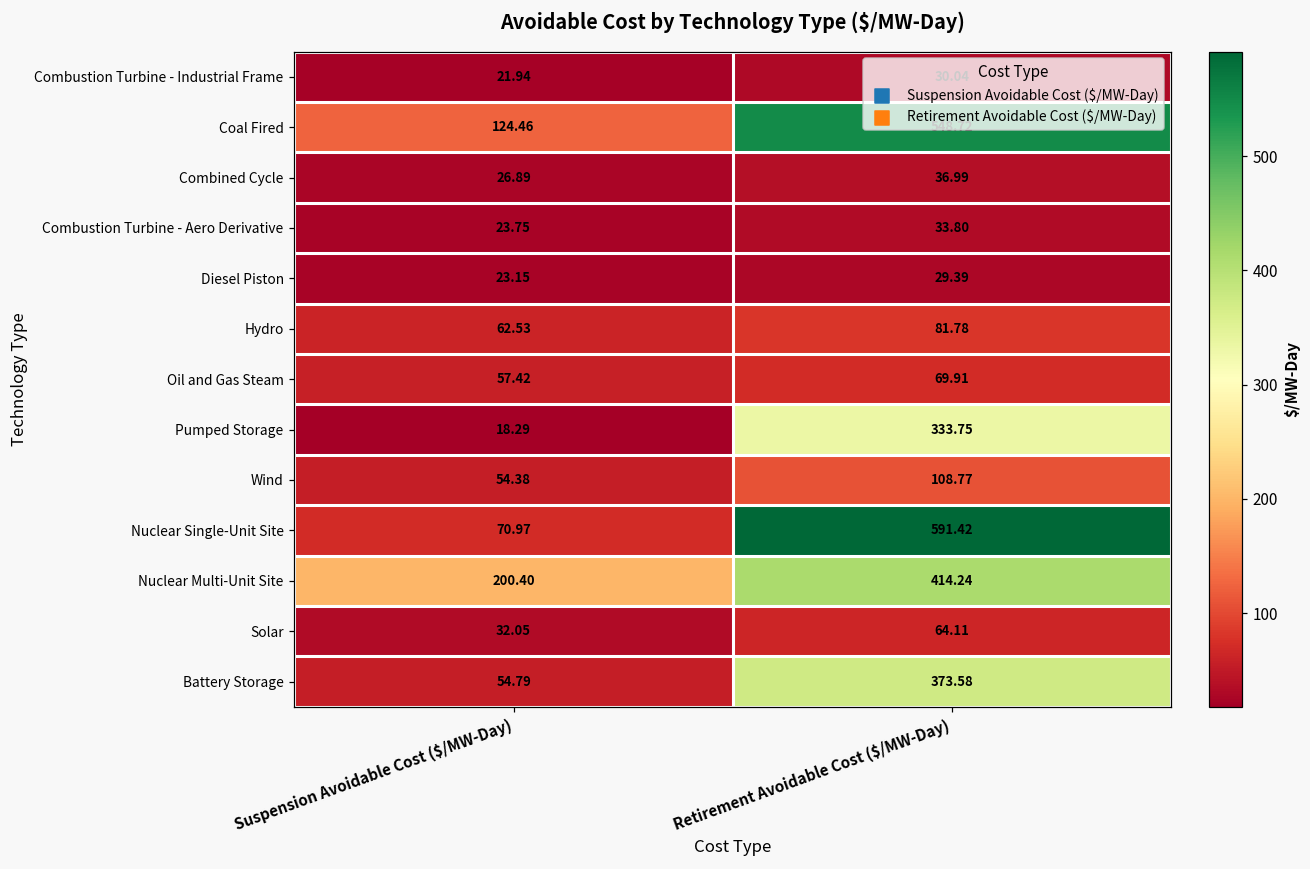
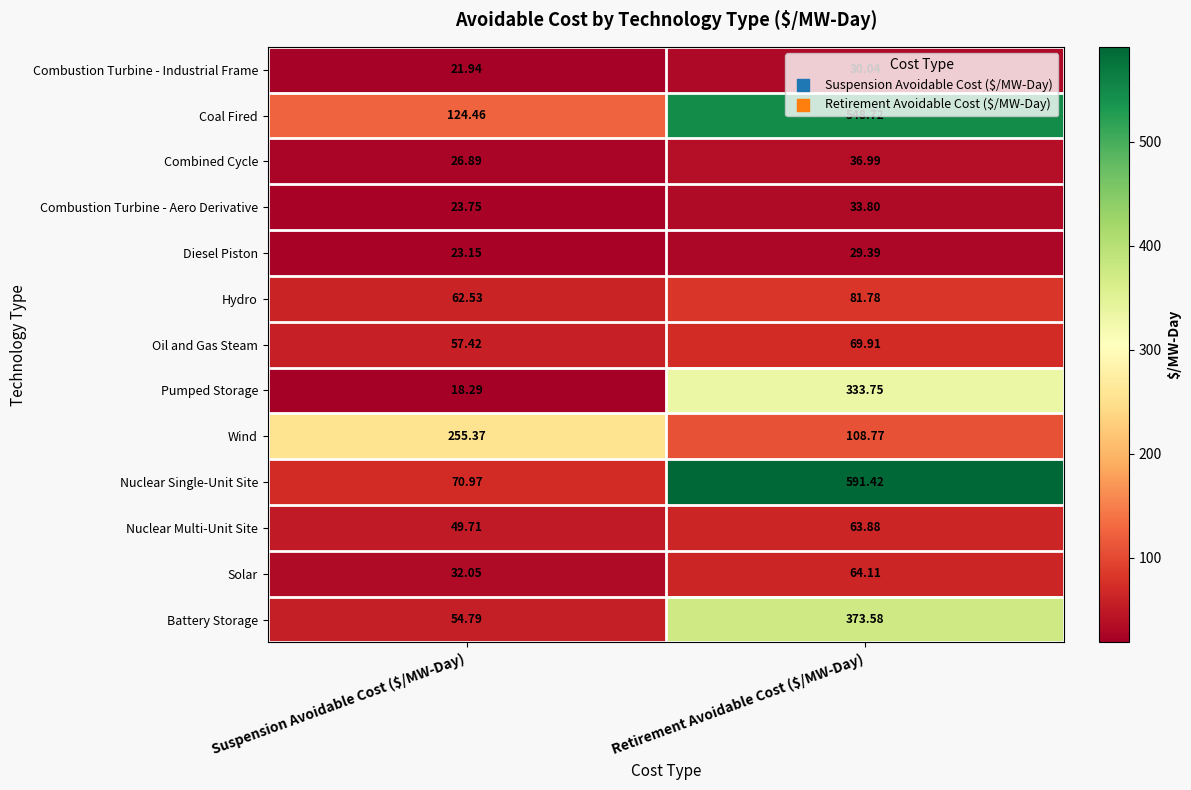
  {
    "Combustion Turbine - Industrial Frame": {
      "Suspension Avoidable Cost ($/MW-Day)": 21.94
    },
    "Coal Fired": {
      "Suspension Avoidable Cost ($/MW-Day)": 124.46
    },
    "Combined Cycle": {
      "Suspension Avoidable Cost ($/MW-Day)": 26.89,
      "Retirement Avoidable Cost ($/MW-Day)": 36.99
    },
    "Combustion Turbine - Aero Derivative": {
      "Suspension Avoidable Cost ($/MW-Day)": 23.75,
      "Retirement Avoidable Cost ($/MW-Day)": 33.80
    },
    "Diesel Piston": {
      "Suspension Avoidable Cost ($/MW-Day)": 23.15,
      "Retirement Avoidable Cost ($/MW-Day)": 29.39
    },
    "Hydro": {
      "Suspension Avoidable Cost ($/MW-Day)": 62.53,
      "Retirement Avoidable Cost ($/MW-Day)": 81.78
    },
    "Oil and Gas Steam": {
      "Suspension Avoidable Cost ($/MW-Day)": 57.42,
      "Retirement Avoidable Cost ($/MW-Day)": 69.91
    },
    "Pumped Storage": {
      "Suspension Avoidable Cost ($/MW-Day)": 18.29,
      "Retirement Avoidable Cost ($/MW-Day)": 333.75
    },
    "Wind": {
-     "Suspension Avoidable Cost ($/MW-Day)": 54.38,
+     "Suspension Avoidable Cost ($/MW-Day)": 255.37,
      "Retirement Avoidable Cost ($/MW-Day)": 108.77
    },
    "Nuclear Single-Unit Site": {
      "Suspension Avoidable Cost ($/MW-Day)": 70.97,
      "Retirement Avoidable Cost ($/MW-Day)": 591.42
    },
    "Nuclear Multi-Unit Site": {
-     "Suspension Avoidable Cost ($/MW-Day)": 200.40,
-     "Retirement Avoidable Cost ($/MW-Day)": 414.24
+     "Suspension Avoidable Cost ($/MW-Day)": 49.71,
+     "Retirement Avoidable Cost ($/MW-Day)": 63.88
    },
    "Solar": {
      "Suspension Avoidable Cost ($/MW-Day)": 32.05,
      "Retirement Avoidable Cost ($/MW-Day)": 64.11
    },
    "Battery Storage": {
      "Suspension Avoidable Cost ($/MW-Day)": 54.79,
      "Retirement Avoidable Cost ($/MW-Day)": 373.58
    }
  }
